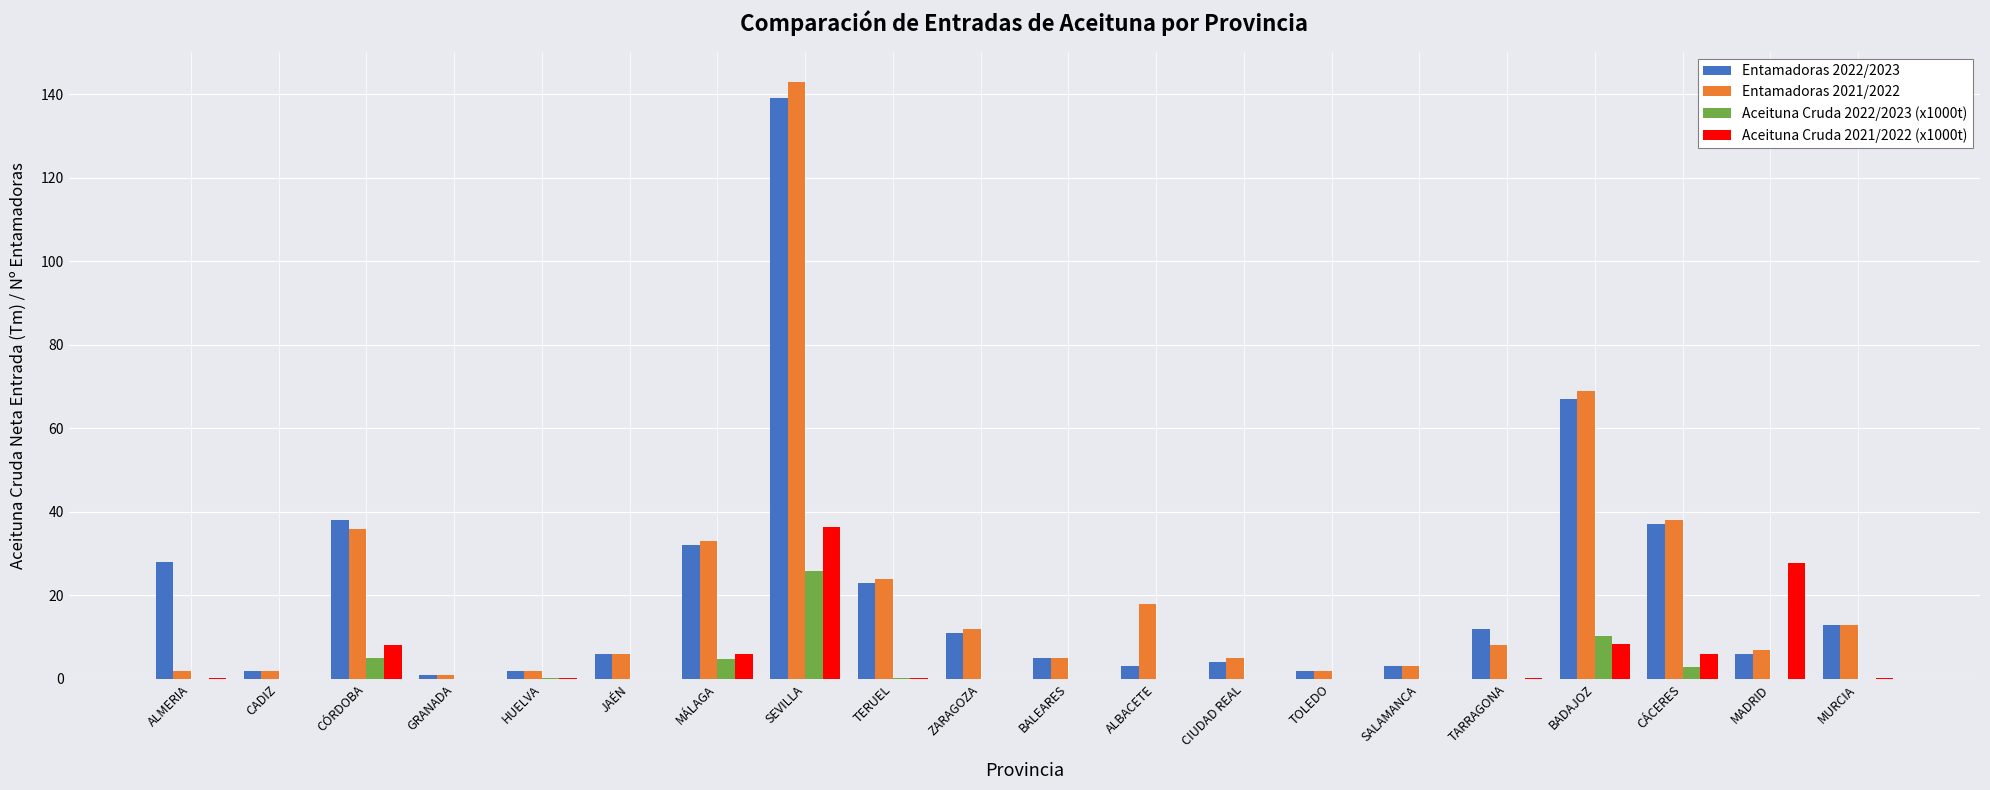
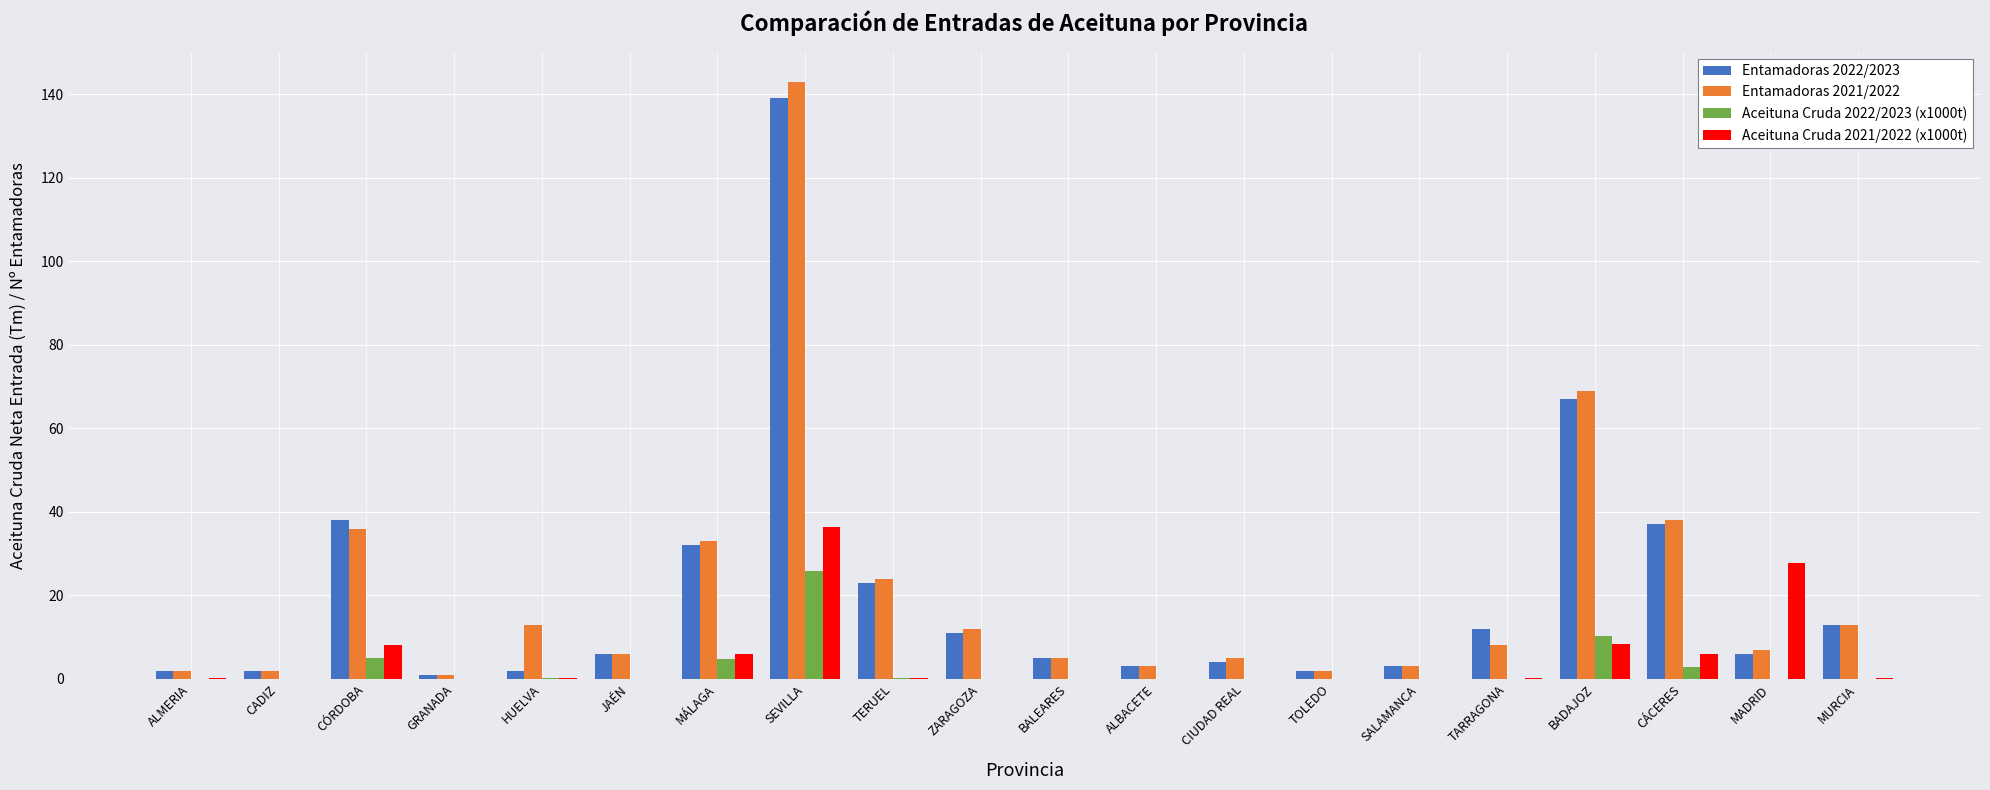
  {
    "Entamadoras 2022/2023": {
-     "ALMERIA": 28,
+     "ALMERIA": 2,
      "CADIZ": 2,
      "CÓRDOBA": 38,
      "GRANADA": 1,
      "HUELVA": 2,
      "JAÉN": 6,
      "MÁLAGA": 32,
      "SEVILLA": 139,
      "TERUEL": 23,
      "ZARAGOZA": 11,
      "BALEARES": 5,
      "ALBACETE": 3,
      "CIUDAD REAL": 4,
      "TOLEDO": 2,
      "SALAMANCA": 3,
      "TARRAGONA": 12,
      "BADAJOZ": 67,
      "CÁCERES": 37,
      "MADRID": 6,
      "MURCIA": 13
    },
    "Entamadoras 2021/2022": {
      "ALMERIA": 2,
      "CADIZ": 2,
      "CÓRDOBA": 36,
      "GRANADA": 1,
-     "HUELVA": 2,
+     "HUELVA": 13,
      "JAÉN": 6,
      "MÁLAGA": 33,
      "SEVILLA": 143,
      "TERUEL": 24,
      "ZARAGOZA": 12,
      "BALEARES": 5,
-     "ALBACETE": 18,
+     "ALBACETE": 3,
      "CIUDAD REAL": 5,
      "TOLEDO": 2,
      "SALAMANCA": 3,
      "TARRAGONA": 8,
      "BADAJOZ": 69,
      "CÁCERES": 38,
      "MADRID": 7,
      "MURCIA": 13
    },
    "Aceituna Cruda 2022/2023 (x1000t)": {
      "CÓRDOBA": 5,
      "MÁLAGA": 5,
      "SEVILLA": 26,
      "BADAJOZ": 10,
      "CÁCERES": 3
    },
    "Aceituna Cruda 2021/2022 (x1000t)": {
      "CÓRDOBA": 8,
      "MÁLAGA": 6,
      "SEVILLA": 36,
      "BADAJOZ": 8,
      "CÁCERES": 6,
      "MADRID": 28
    }
  }
